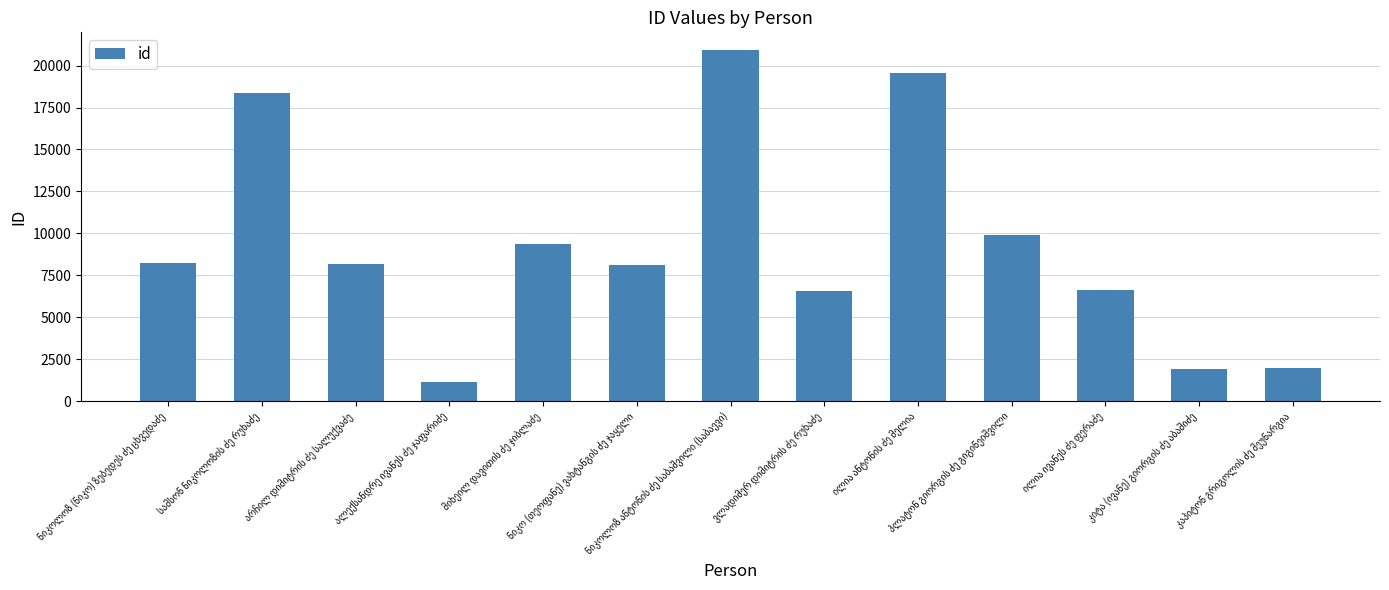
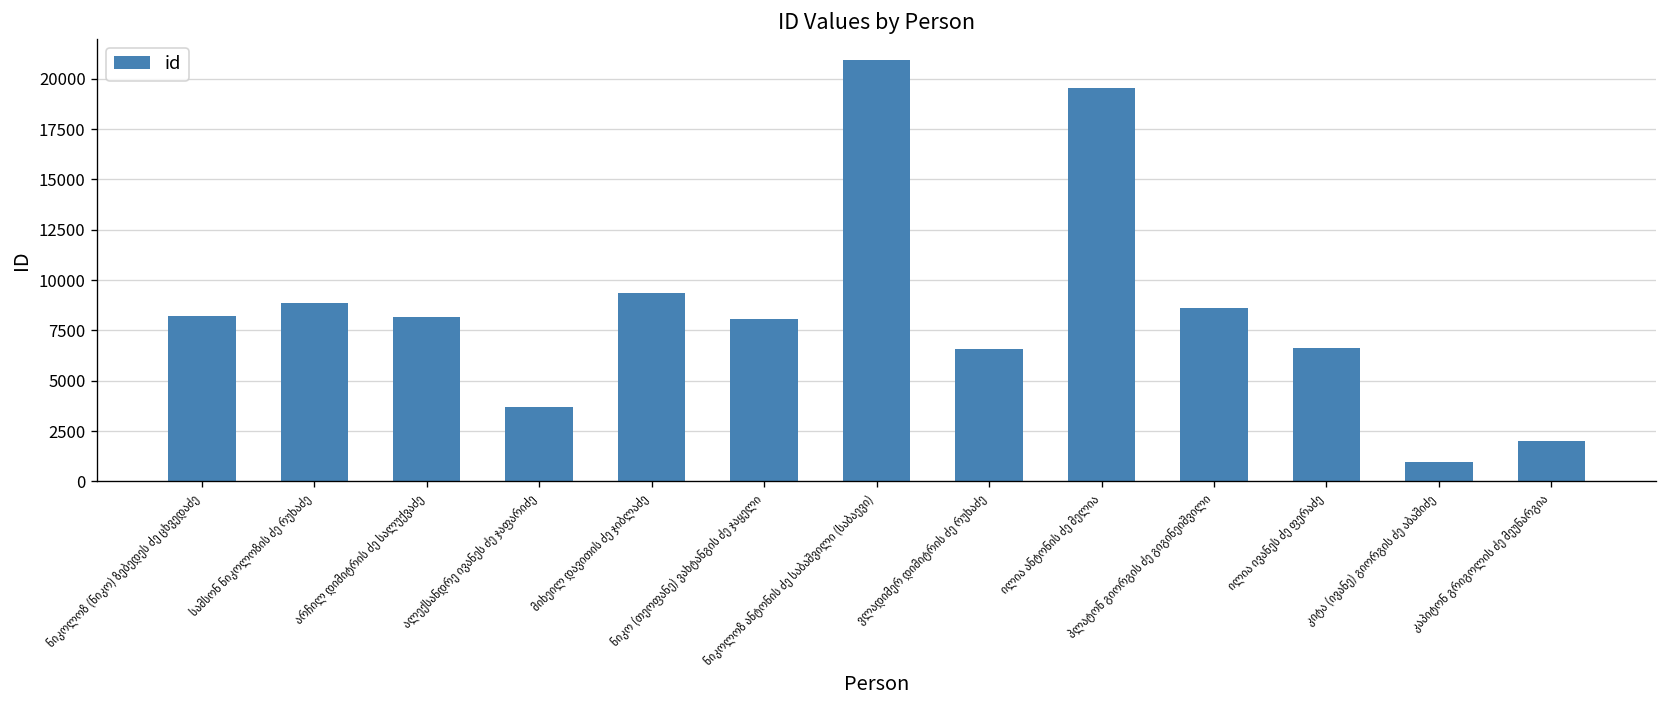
  {
    "ნიკოლოზ (ნიკო) ზებედეს ძე ცხვედაძე": 8200,
-   "სამსონ ნიკოლოზის ძე რუხაძე": 18400,
+   "სამსონ ნიკოლოზის ძე რუხაძე": 8800,
    "არჩილ დიმიტრის ძე სალუქვაძე": 8200,
-   "ალექსანდრე ივანეს ძე ჯაფარიძე": 1100,
+   "ალექსანდრე ივანეს ძე ჯაფარიძე": 3700,
    "მიხეილ დავითის ძე ჯიბლაძე": 9400,
    "ნიკო (თეოფანე) ვახტანგის ძე ჯაყელი": 8100,
    "ნიკოლოზ ანტონის ძე საბაშვილი (საბაევი)": 20900,
    "ვლადიმერ დიმიტრის ძე რუხაძე": 6600,
    "ილია ანტონის ძე მელია": 19500,
-   "პლატონ გიორგის ძე გიგინეიშვილი": 9900,
+   "პლატონ გიორგის ძე გიგინეიშვილი": 8600,
    "ილია ივანეს ძე ფერაძე": 6600,
-   "კიტა (ივანე) გიორგის ძე აბაშიძე": 1900,
+   "კიტა (ივანე) გიორგის ძე აბაშიძე": 1000,
    "კაპიტონ გრიგოლის ძე მეუნარგია": 2000
  }
